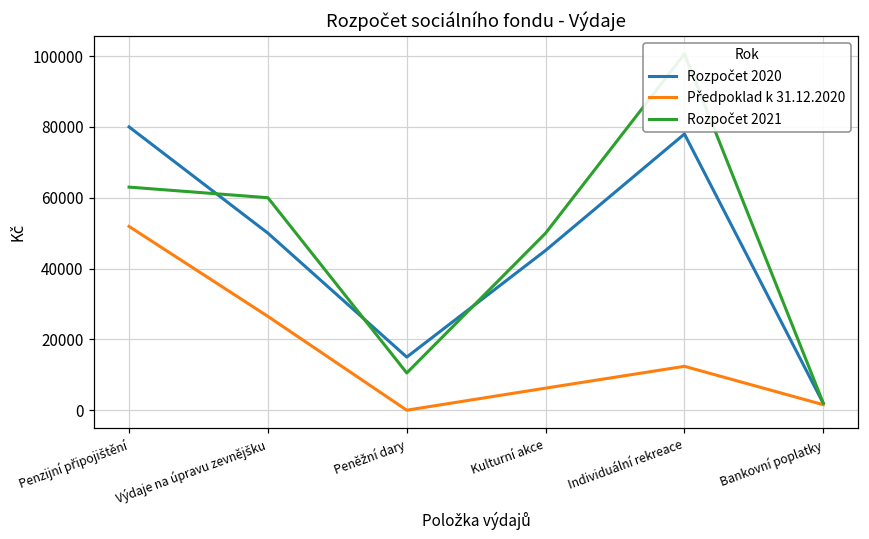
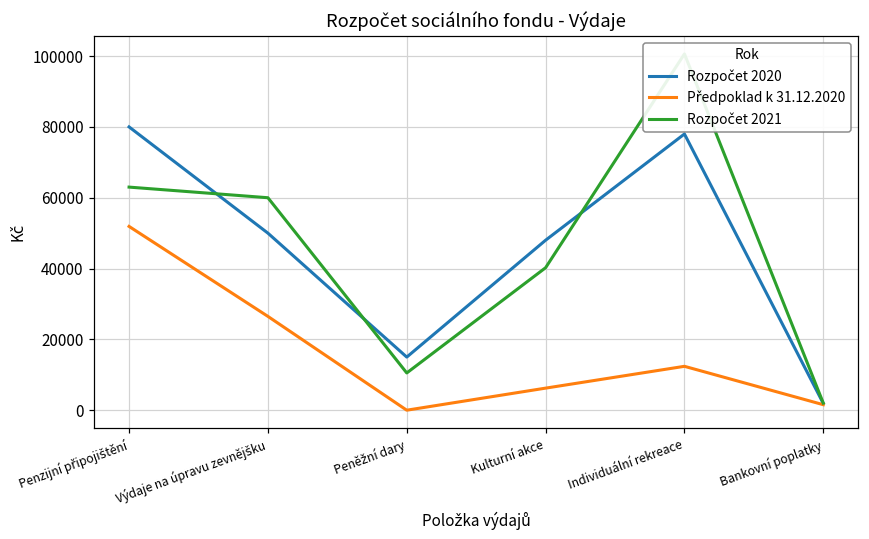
  {
    "Rozpočet 2020": {
      "Penzijní připojištění": 80000,
      "Výdaje na úpravu zevnějšku": 50000,
      "Peněžní dary": 15000,
-     "Kulturní akce": 45000,
+     "Kulturní akce": 48000,
      "Individuální rekreace": 78000
    },
    "Předpoklad k 31.12.2020": {
      "Penzijní připojištění": 52000,
      "Výdaje na úpravu zevnějšku": 26000,
      "Peněžní dary": 0,
      "Kulturní akce": 6000,
      "Individuální rekreace": 12000
    },
    "Rozpočet 2021": {
      "Penzijní připojištění": 63000,
      "Výdaje na úpravu zevnějšku": 60000,
      "Peněžní dary": 11000,
-     "Kulturní akce": 50000
+     "Kulturní akce": 40000
    }
  }
